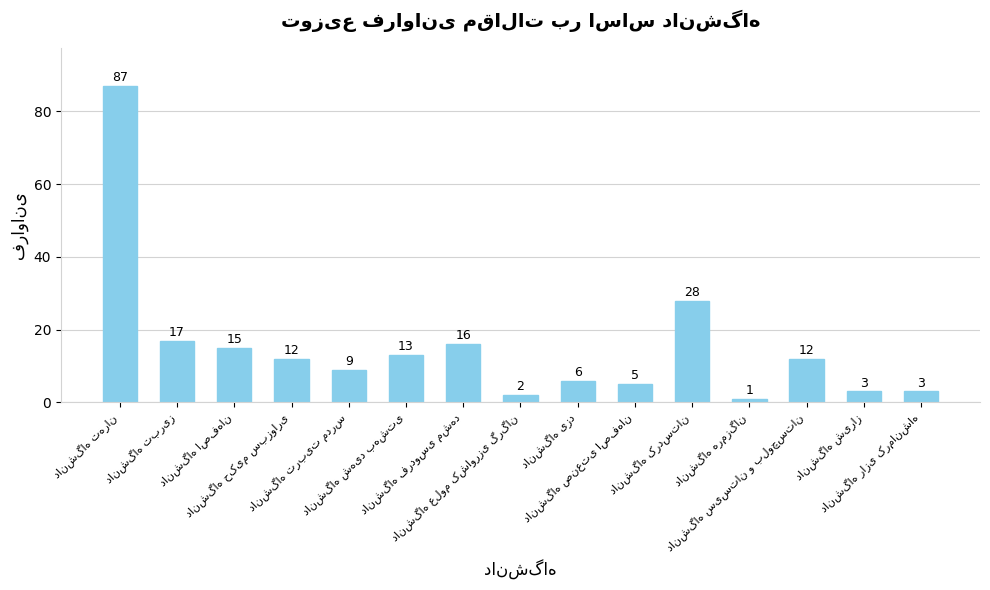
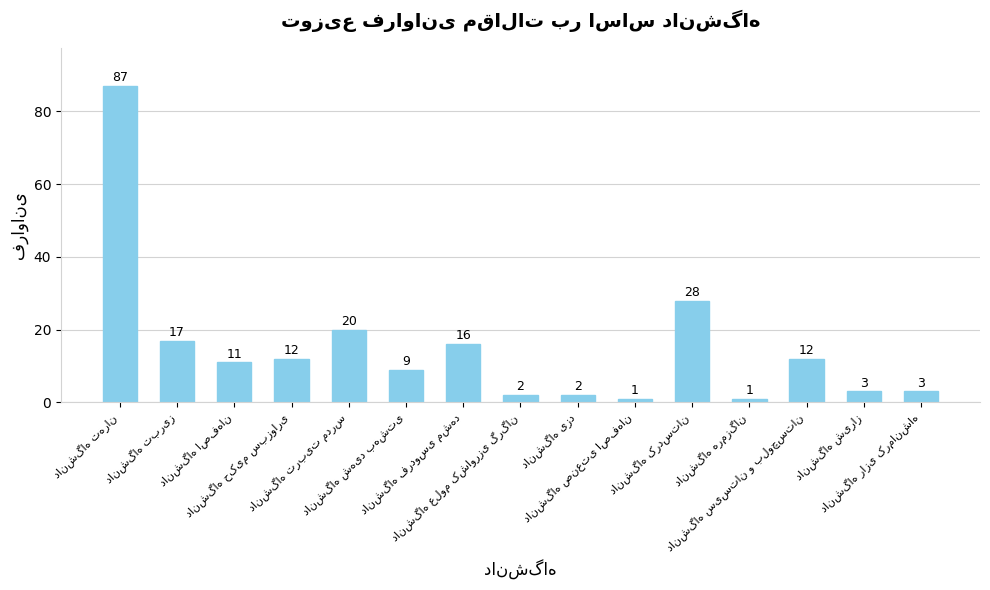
  {
    "دانشگاه تهران": 87,
    "دانشگاه تبریز": 17,
-   "دانشگاه اصفهان": 15,
+   "دانشگاه اصفهان": 11,
    "دانشگاه حکیم سبزواری": 12,
-   "دانشگاه تربیت مدرس": 9,
-   "دانشگاه شهید بهشتی": 13,
+   "دانشگاه تربیت مدرس": 20,
+   "دانشگاه شهید بهشتی": 9,
    "دانشگاه فردوسی مشهد": 16,
    "دانشگاه علوم کشاورزی گرگان": 2,
-   "دانشگاه یزد": 6,
-   "دانشگاه صنعتی اصفهان": 5,
+   "دانشگاه یزد": 2,
+   "دانشگاه صنعتی اصفهان": 1,
    "دانشگاه کردستان": 28,
    "دانشگاه هرمزگان": 1,
    "دانشگاه سیستان و بلوچستان": 12,
    "دانشگاه شیراز": 3,
    "دانشگاه رازی کرمانشاه": 3
  }
